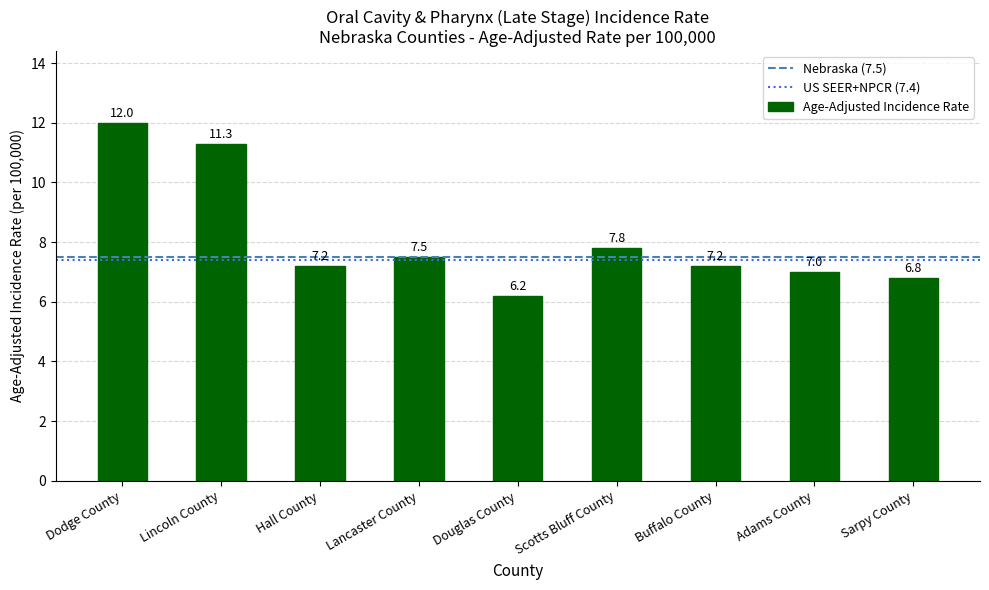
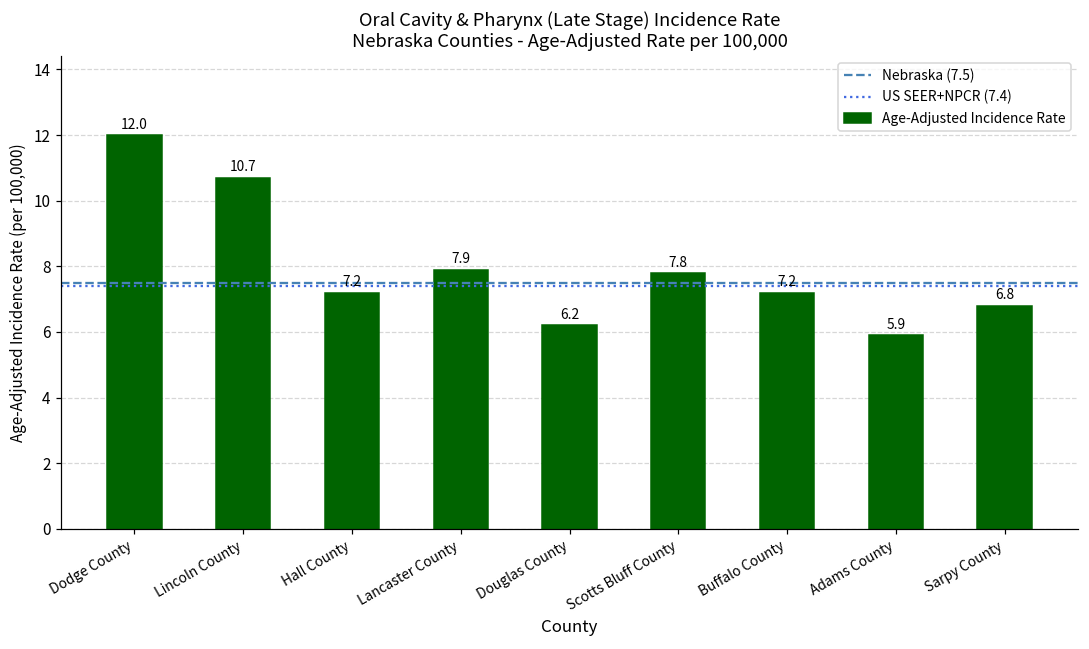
  {
    "Dodge County": 12.0,
-   "Lincoln County": 11.3,
+   "Lincoln County": 10.7,
    "Hall County": 7.2,
-   "Lancaster County": 7.5,
+   "Lancaster County": 7.9,
    "Douglas County": 6.2,
    "Scotts Bluff County": 7.8,
    "Buffalo County": 7.2,
-   "Adams County": 7.0,
+   "Adams County": 5.9,
    "Sarpy County": 6.8
  }
